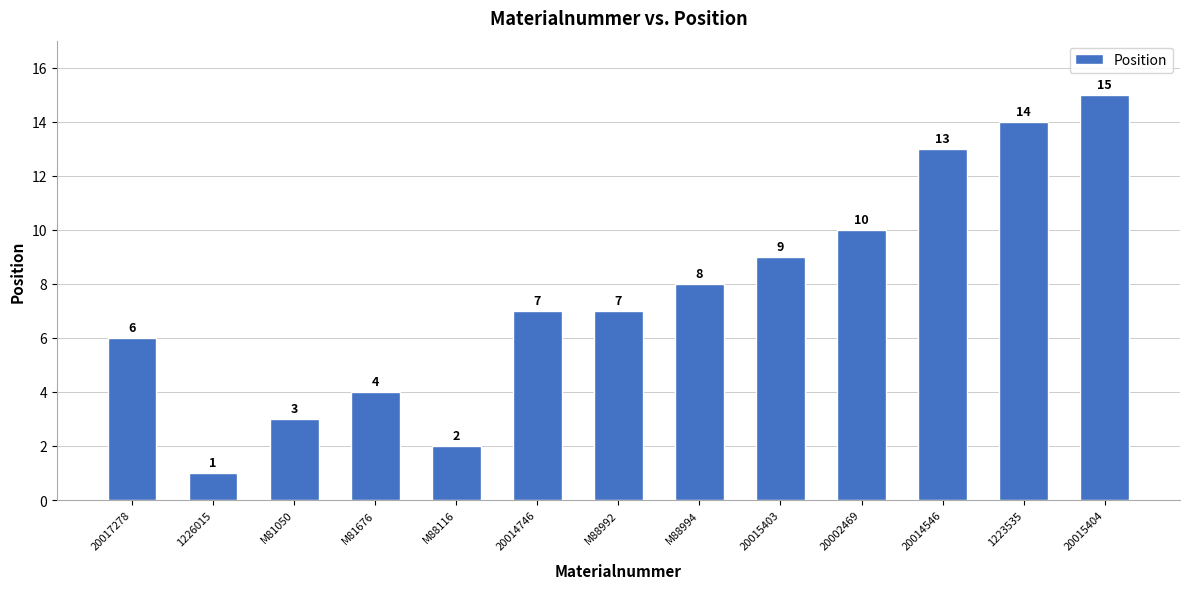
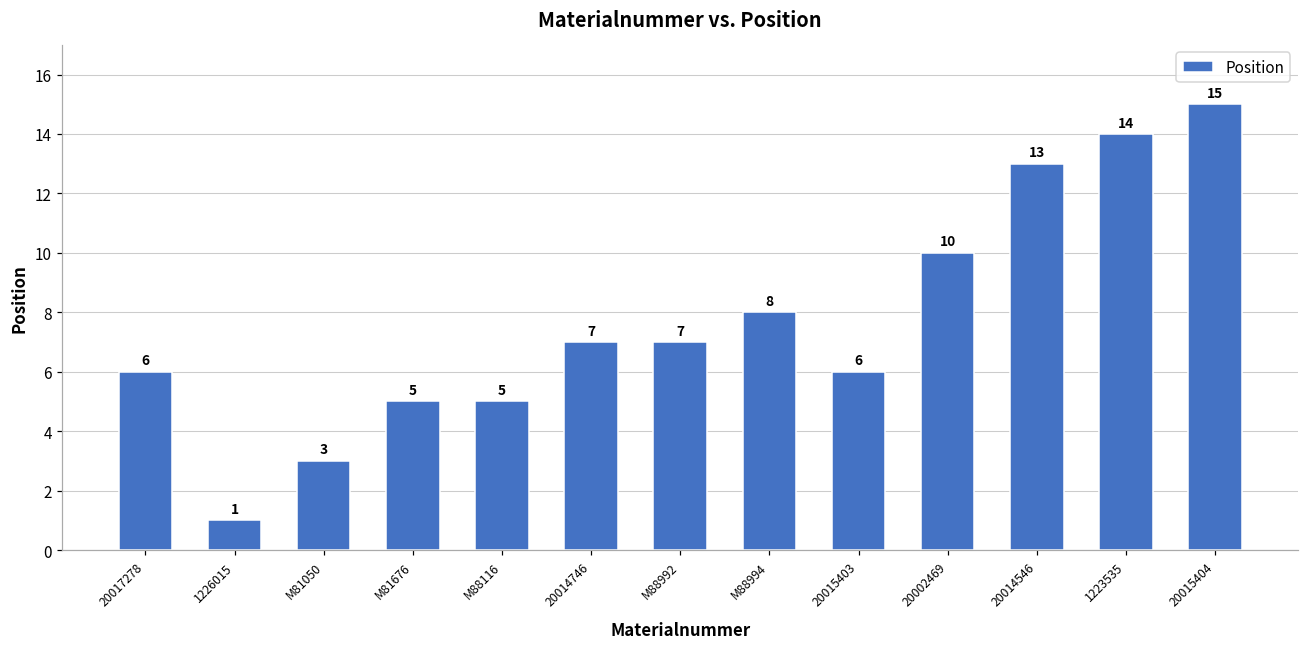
  {
    "20017278": 6,
    "1226015": 1,
    "M81050": 3,
-   "M81676": 4,
-   "M88116": 2,
+   "M81676": 5,
+   "M88116": 5,
    "20014746": 7,
    "M88992": 7,
    "M88994": 8,
-   "20015403": 9,
+   "20015403": 6,
    "20002469": 10,
    "20014546": 13,
    "1223535": 14,
    "20015404": 15
  }
